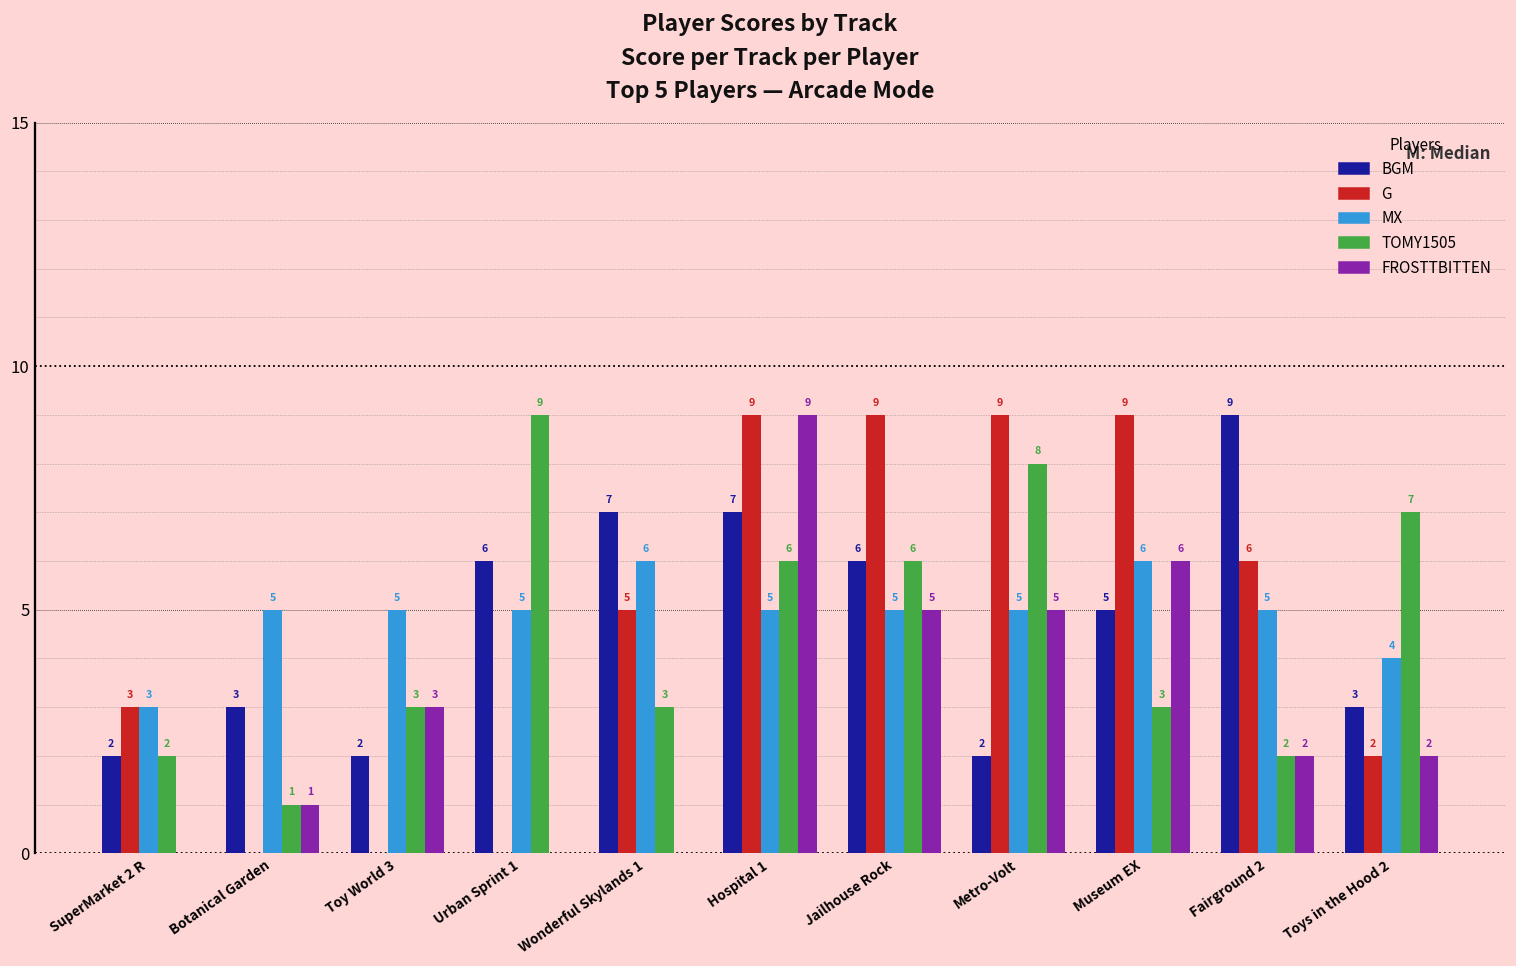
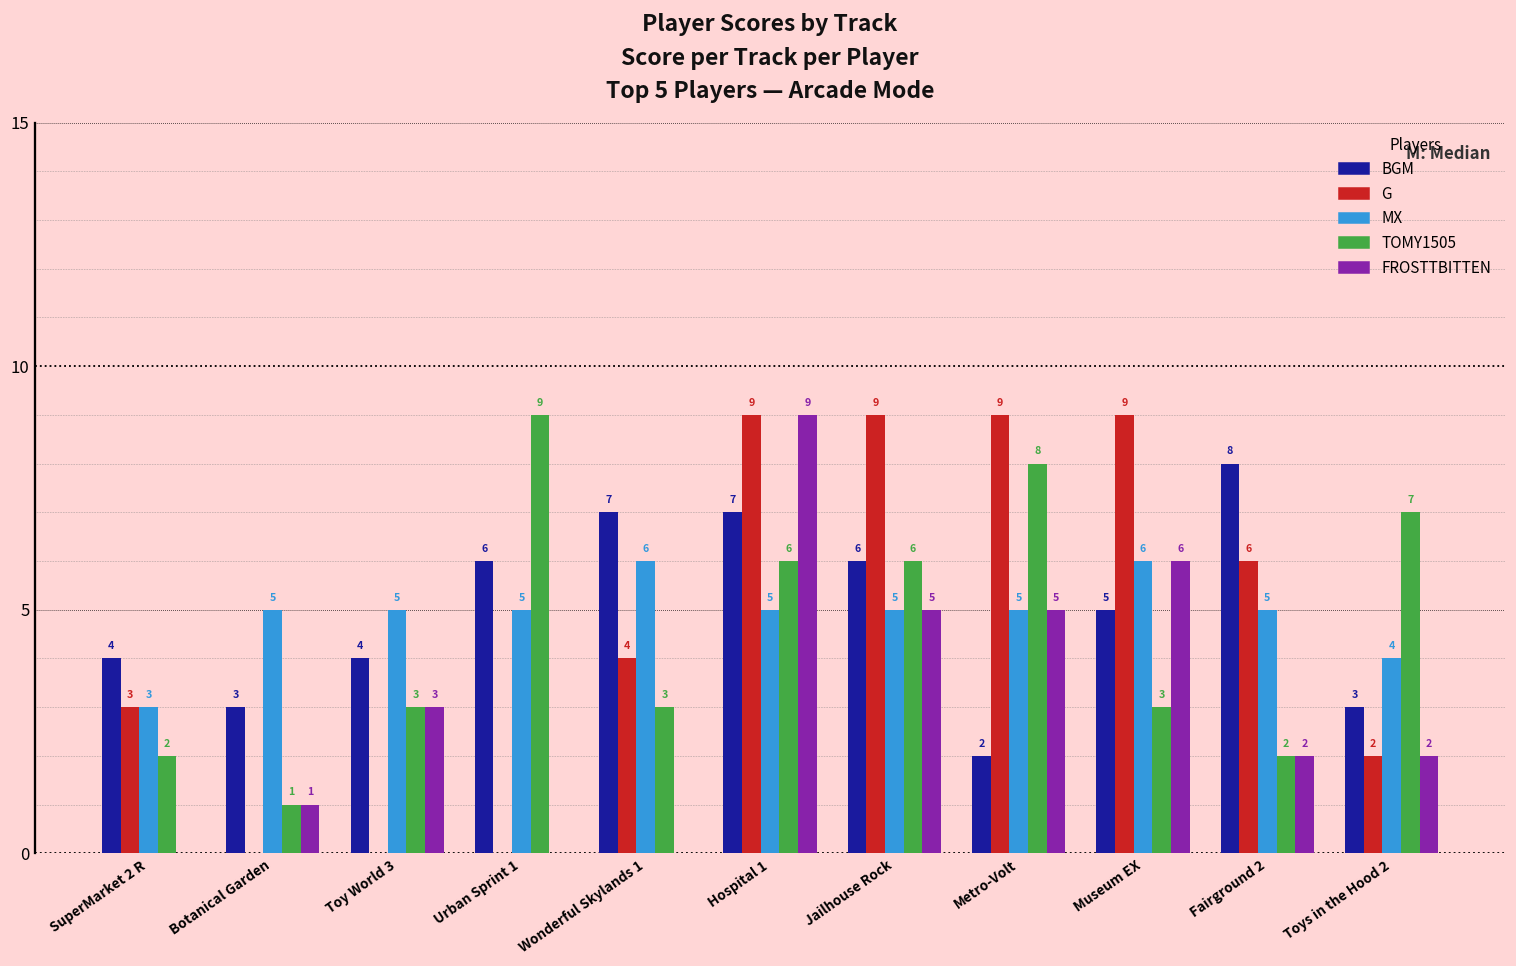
  {
    "BGM": {
-     "SuperMarket 2 R": 2,
+     "SuperMarket 2 R": 4,
      "Botanical Garden": 3,
-     "Toy World 3": 2,
+     "Toy World 3": 4,
      "Urban Sprint 1": 6,
      "Wonderful Skylands 1": 7,
      "Hospital 1": 7,
      "Jailhouse Rock": 6,
      "Metro-Volt": 2,
      "Museum EX": 5,
-     "Fairground 2": 9,
+     "Fairground 2": 8,
      "Toys in the Hood 2": 3
    },
    "G": {
      "SuperMarket 2 R": 3,
-     "Wonderful Skylands 1": 5,
+     "Wonderful Skylands 1": 4,
      "Hospital 1": 9,
      "Jailhouse Rock": 9,
      "Metro-Volt": 9,
      "Museum EX": 9,
      "Fairground 2": 6,
      "Toys in the Hood 2": 2
    },
    "MX": {
      "SuperMarket 2 R": 3,
      "Botanical Garden": 5,
      "Toy World 3": 5,
      "Urban Sprint 1": 5,
      "Wonderful Skylands 1": 6,
      "Hospital 1": 5,
      "Jailhouse Rock": 5,
      "Metro-Volt": 5,
      "Museum EX": 6,
      "Fairground 2": 5,
      "Toys in the Hood 2": 4
    },
    "TOMY1505": {
      "SuperMarket 2 R": 2,
      "Botanical Garden": 1,
      "Toy World 3": 3,
      "Urban Sprint 1": 9,
      "Wonderful Skylands 1": 3,
      "Hospital 1": 6,
      "Jailhouse Rock": 6,
      "Metro-Volt": 8,
      "Museum EX": 3,
      "Fairground 2": 2,
      "Toys in the Hood 2": 7
    },
    "FROSTTBITTEN": {
      "Botanical Garden": 1,
      "Toy World 3": 3,
      "Hospital 1": 9,
      "Jailhouse Rock": 5,
      "Metro-Volt": 5,
      "Museum EX": 6,
      "Fairground 2": 2,
      "Toys in the Hood 2": 2
    }
  }
